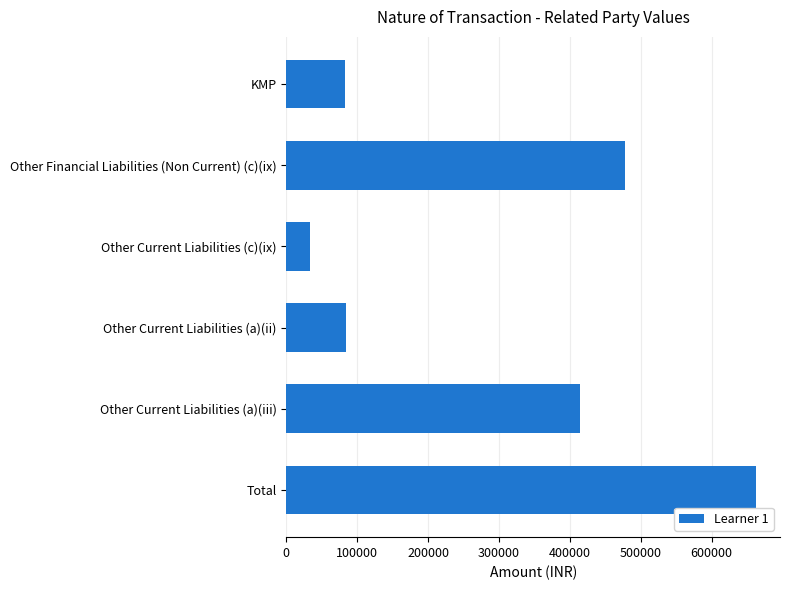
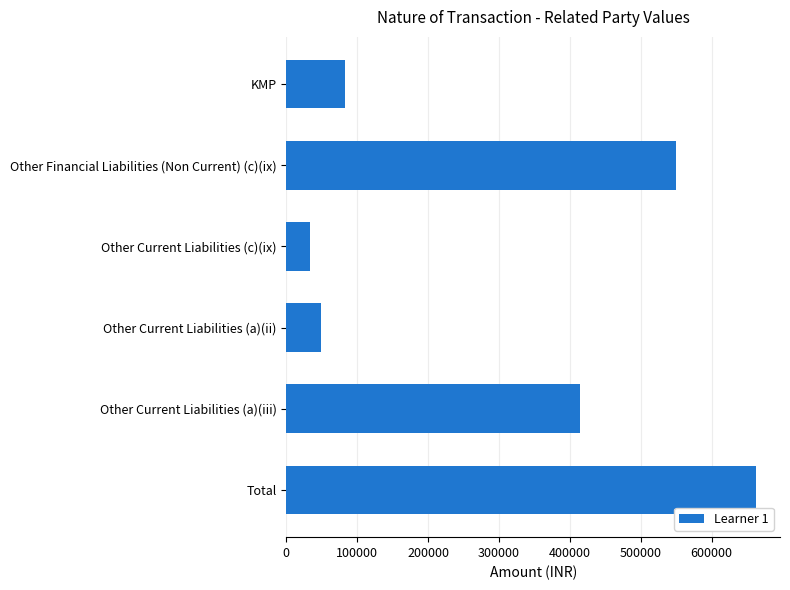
  {
    "KMP": 80000,
-   "Other Financial Liabilities (Non Current) (c)(ix)": 480000,
+   "Other Financial Liabilities (Non Current) (c)(ix)": 550000,
    "Other Current Liabilities (c)(ix)": 30000,
-   "Other Current Liabilities (a)(ii)": 80000,
+   "Other Current Liabilities (a)(ii)": 50000,
    "Other Current Liabilities (a)(iii)": 410000,
    "Total": 660000
  }
